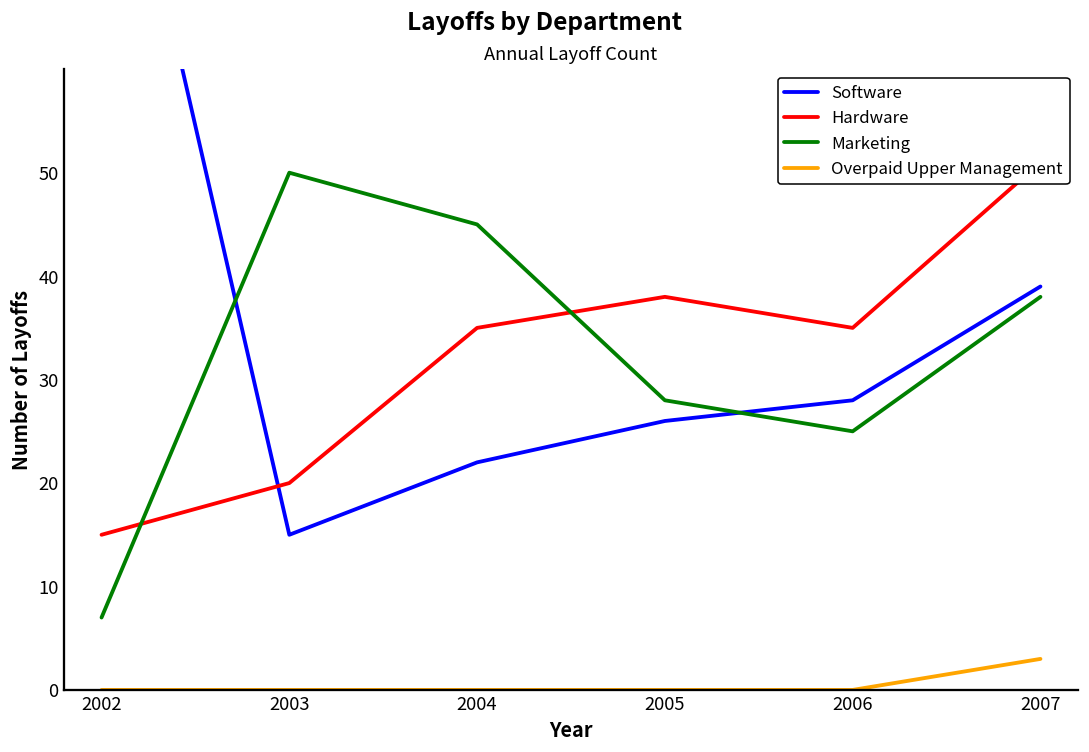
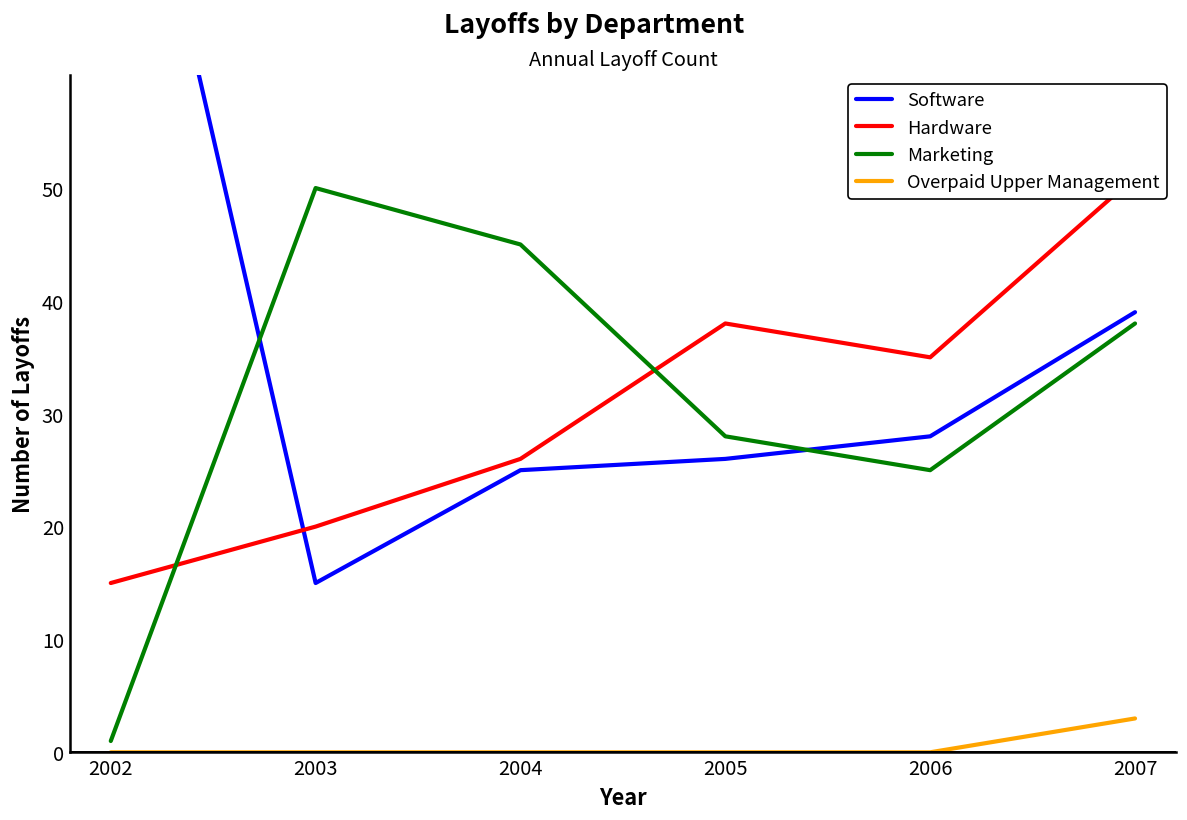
  {
    "Software": {
      "2003": 15,
-     "2004": 22,
+     "2004": 25,
      "2005": 26,
      "2006": 28,
      "2007": 39
    },
    "Hardware": {
      "2002": 15,
      "2003": 20,
-     "2004": 35,
+     "2004": 26,
      "2005": 38,
      "2006": 35
    },
    "Marketing": {
-     "2002": 7,
+     "2002": 1,
      "2003": 50,
      "2004": 45,
      "2005": 28,
      "2006": 25,
      "2007": 38
    },
    "Overpaid Upper Management": {
      "2002": 0,
      "2003": 0,
      "2004": 0,
      "2005": 0,
      "2006": 0,
      "2007": 3
    }
  }
